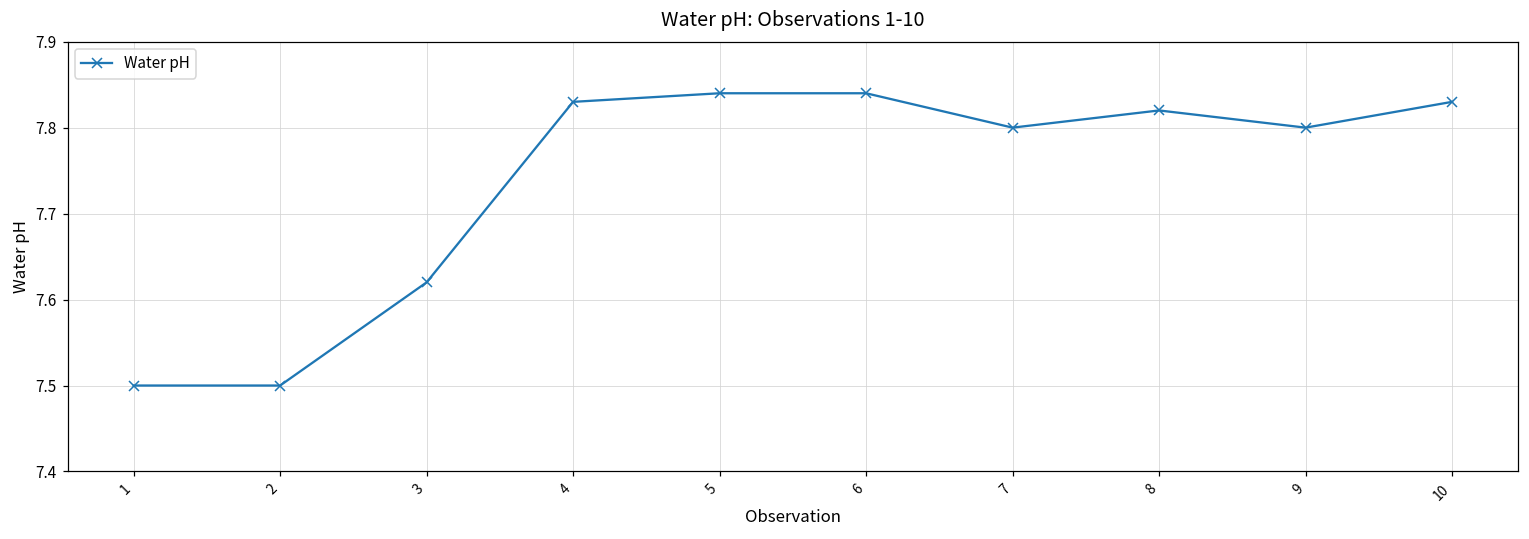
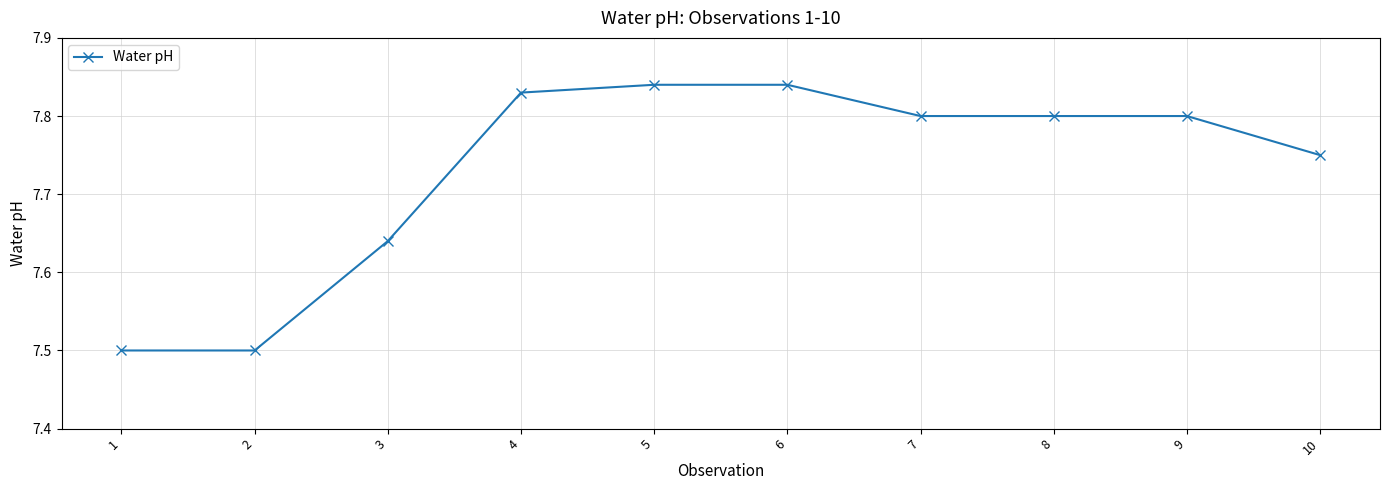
  {
    "1": 7.50,
    "2": 7.50,
-   "3": 7.62,
+   "3": 7.64,
    "4": 7.83,
    "5": 7.84,
    "6": 7.84,
    "7": 7.80,
-   "8": 7.82,
+   "8": 7.80,
    "9": 7.80,
-   "10": 7.83
+   "10": 7.75
  }
